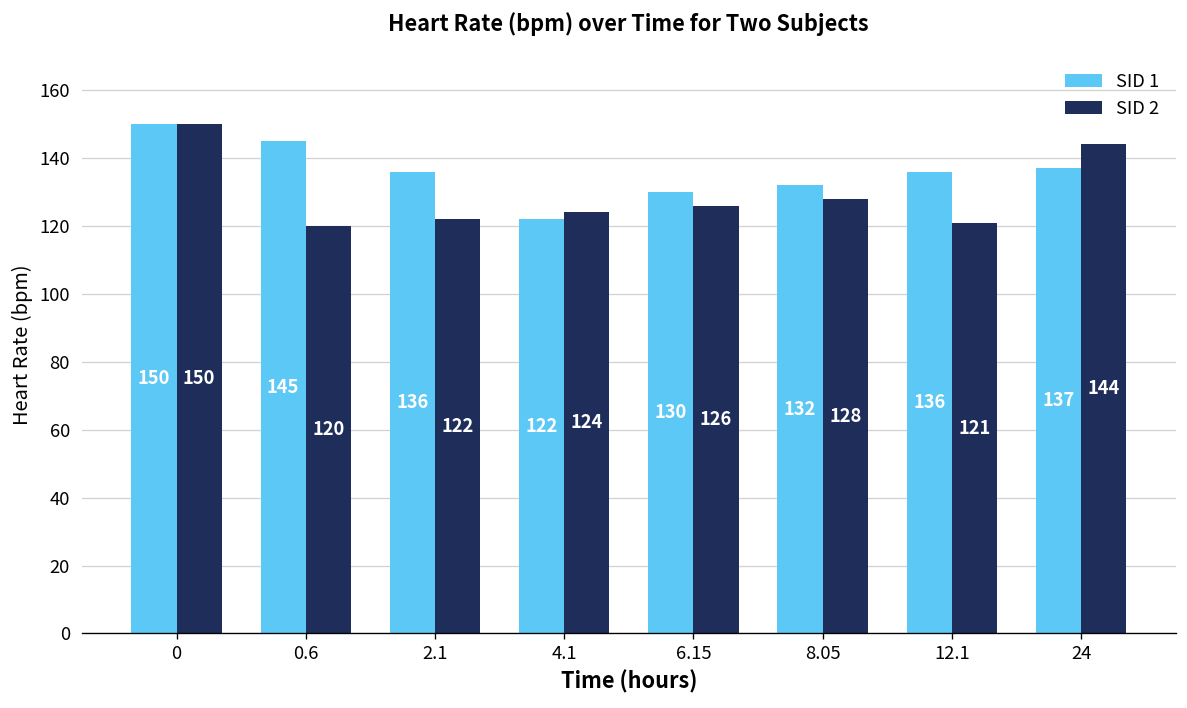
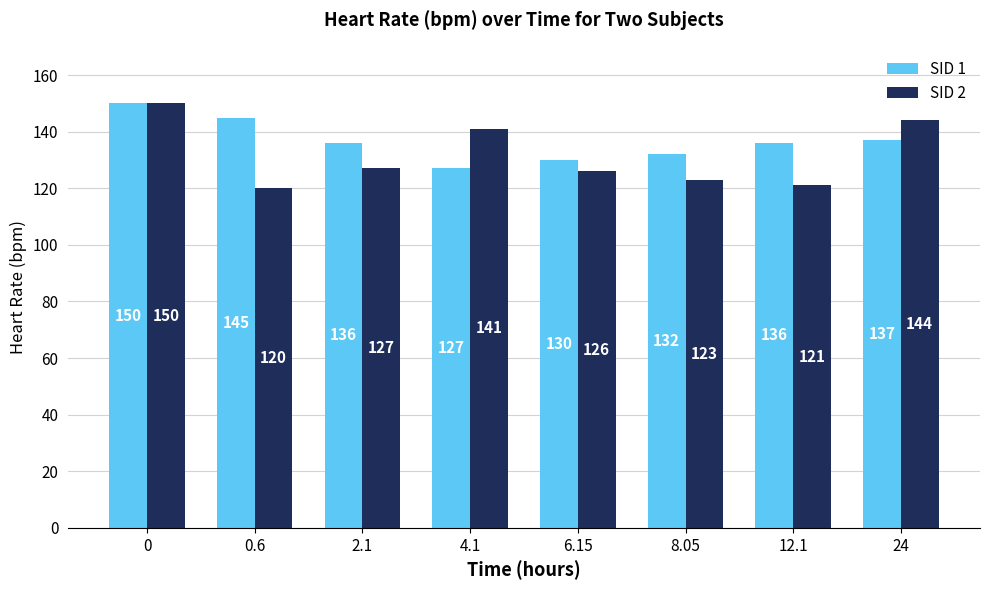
  {
    "SID 1": {
      "0": 150,
      "0.6": 145,
      "2.1": 136,
-     "4.1": 122,
+     "4.1": 127,
      "6.15": 130,
      "8.05": 132,
      "12.1": 136,
      "24": 137
    },
    "SID 2": {
      "0": 150,
      "0.6": 120,
-     "2.1": 122,
-     "4.1": 124,
+     "2.1": 127,
+     "4.1": 141,
      "6.15": 126,
-     "8.05": 128,
+     "8.05": 123,
      "12.1": 121,
      "24": 144
    }
  }
